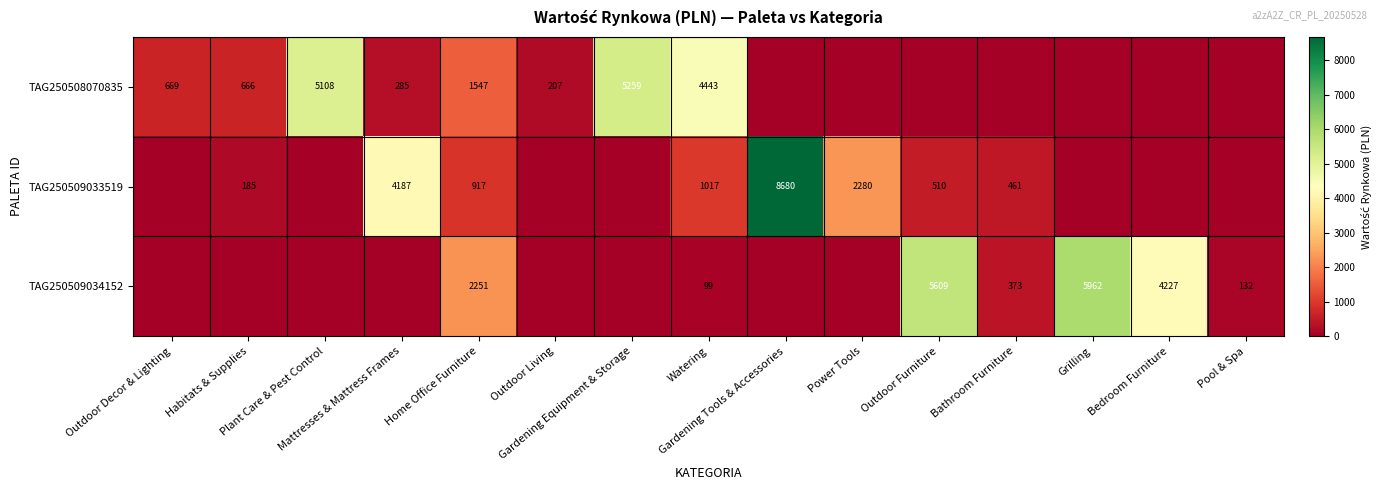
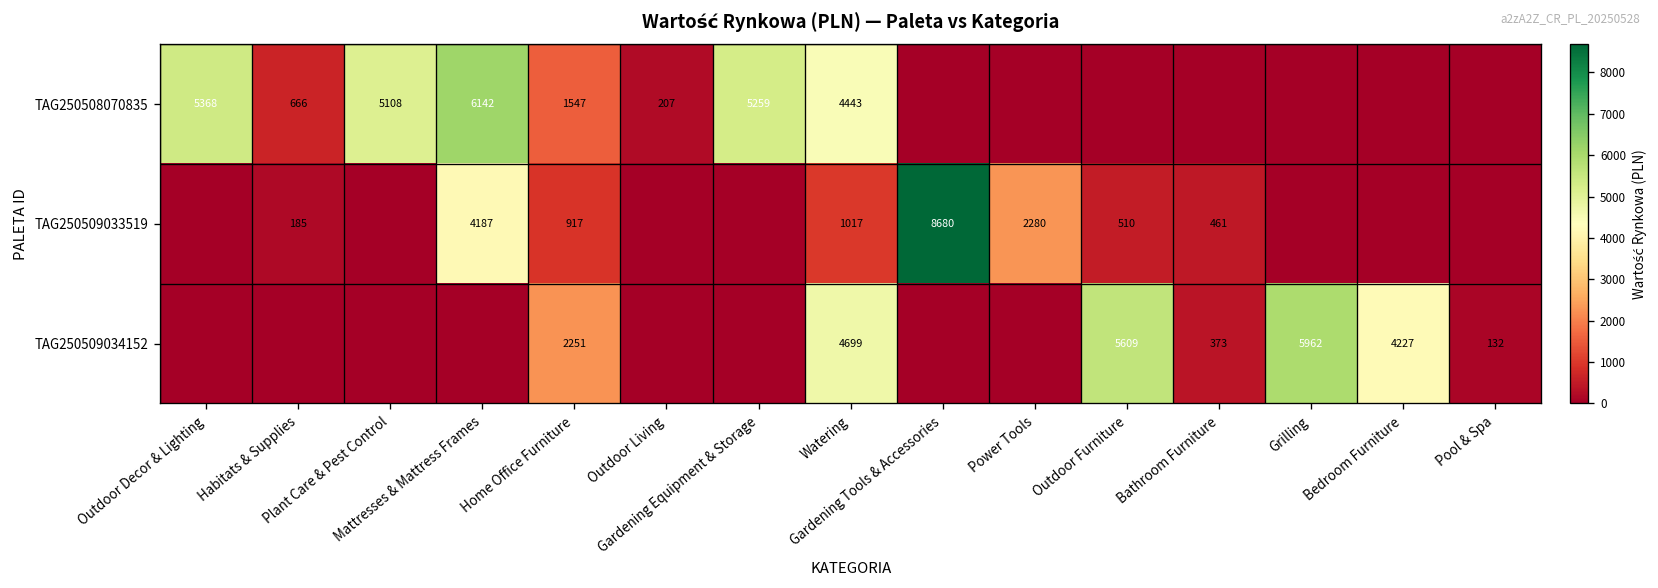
  {
    "TAG250508070835": {
-     "Outdoor Decor & Lighting": 669,
+     "Outdoor Decor & Lighting": 5368,
      "Habitats & Supplies": 666,
      "Plant Care & Pest Control": 5108,
-     "Mattresses & Mattress Frames": 285,
+     "Mattresses & Mattress Frames": 6142,
      "Home Office Furniture": 1547,
      "Outdoor Living": 207,
      "Gardening Equipment & Storage": 5259,
      "Watering": 4443
    },
    "TAG250509033519": {
      "Habitats & Supplies": 185,
      "Mattresses & Mattress Frames": 4187,
      "Home Office Furniture": 917,
      "Watering": 1017,
      "Gardening Tools & Accessories": 8680,
      "Power Tools": 2280,
      "Outdoor Furniture": 510,
      "Bathroom Furniture": 461
    },
    "TAG250509034152": {
      "Home Office Furniture": 2251,
-     "Watering": 99,
+     "Watering": 4699,
      "Outdoor Furniture": 5609,
      "Bathroom Furniture": 373,
      "Grilling": 5962,
      "Bedroom Furniture": 4227,
      "Pool & Spa": 132
    }
  }
